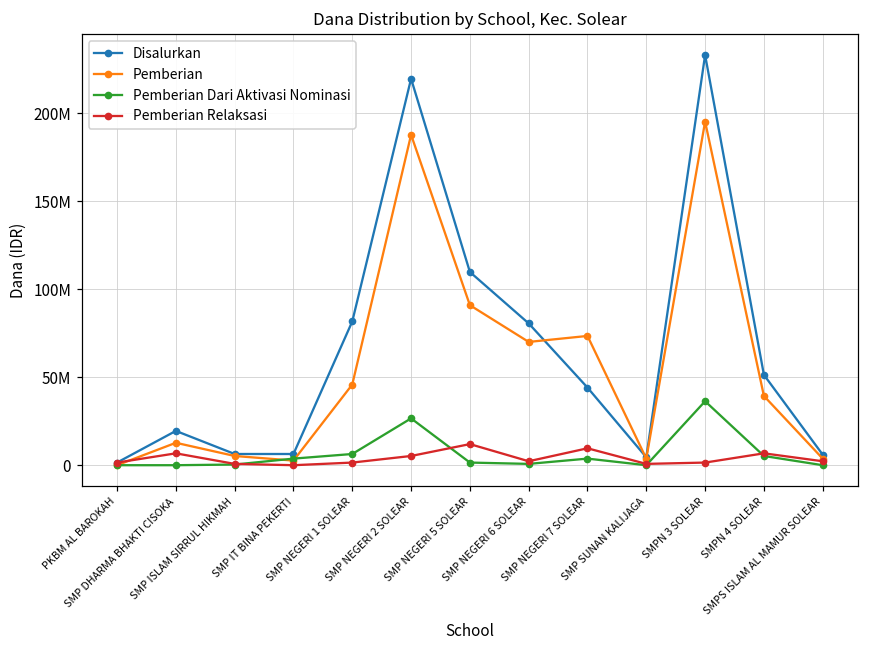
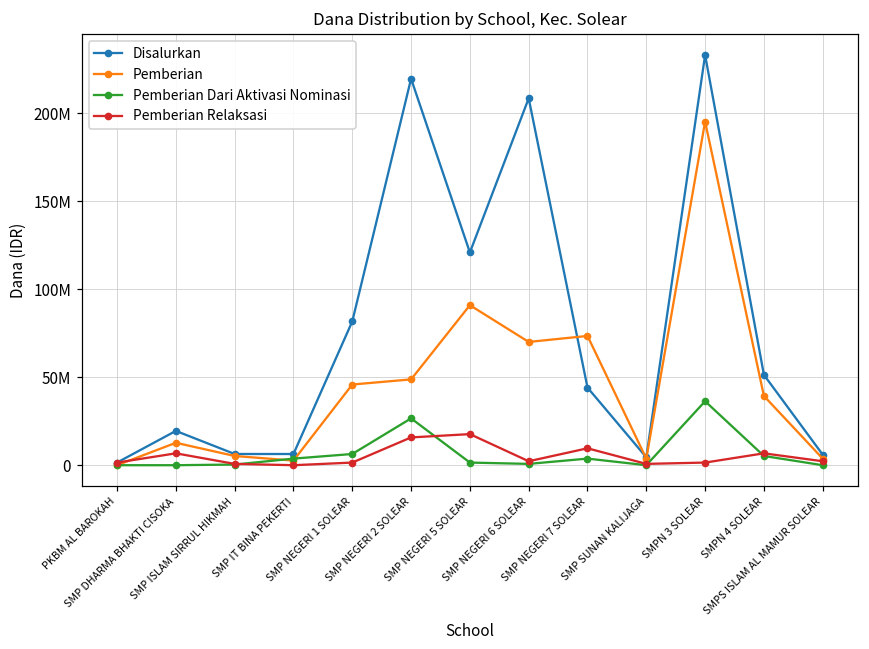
  {
    "Disalurkan": {
      "SMP DHARMA BHAKTI CISOKA": 20000000,
      "SMP IT BINA PEKERTI": 6000000,
      "SMP NEGERI 1 SOLEAR": 82000000,
      "SMP NEGERI 2 SOLEAR": 220000000,
-     "SMP NEGERI 5 SOLEAR": 110000000,
-     "SMP NEGERI 6 SOLEAR": 81000000,
+     "SMP NEGERI 5 SOLEAR": 121000000,
+     "SMP NEGERI 6 SOLEAR": 209000000,
      "SMP NEGERI 7 SOLEAR": 44000000,
      "SMPN 3 SOLEAR": 233000000,
      "SMPN 4 SOLEAR": 51000000,
      "SMPS ISLAM AL MAMUR SOLEAR": 6000000
    },
    "Pemberian": {
      "SMP DHARMA BHAKTI CISOKA": 13000000,
      "SMP NEGERI 1 SOLEAR": 46000000,
-     "SMP NEGERI 2 SOLEAR": 188000000,
+     "SMP NEGERI 2 SOLEAR": 49000000,
      "SMP NEGERI 5 SOLEAR": 91000000,
      "SMP NEGERI 6 SOLEAR": 70000000,
      "SMP NEGERI 7 SOLEAR": 74000000,
      "SMPN 3 SOLEAR": 195000000,
      "SMPN 4 SOLEAR": 39000000
    },
    "Pemberian Dari Aktivasi Nominasi": {
      "SMP DHARMA BHAKTI CISOKA": 0,
      "SMP NEGERI 1 SOLEAR": 6000000,
      "SMP NEGERI 2 SOLEAR": 27000000,
      "SMP NEGERI 5 SOLEAR": 2000000,
      "SMP NEGERI 7 SOLEAR": 4000000,
      "SMPN 3 SOLEAR": 36000000,
      "SMPS ISLAM AL MAMUR SOLEAR": 0
    },
    "Pemberian Relaksasi": {
      "SMP DHARMA BHAKTI CISOKA": 7000000,
      "SMP IT BINA PEKERTI": 0,
      "SMP NEGERI 1 SOLEAR": 2000000,
-     "SMP NEGERI 2 SOLEAR": 5000000,
-     "SMP NEGERI 5 SOLEAR": 12000000,
+     "SMP NEGERI 2 SOLEAR": 16000000,
+     "SMP NEGERI 5 SOLEAR": 18000000,
      "SMP NEGERI 7 SOLEAR": 10000000,
      "SMPN 3 SOLEAR": 2000000
    }
  }
